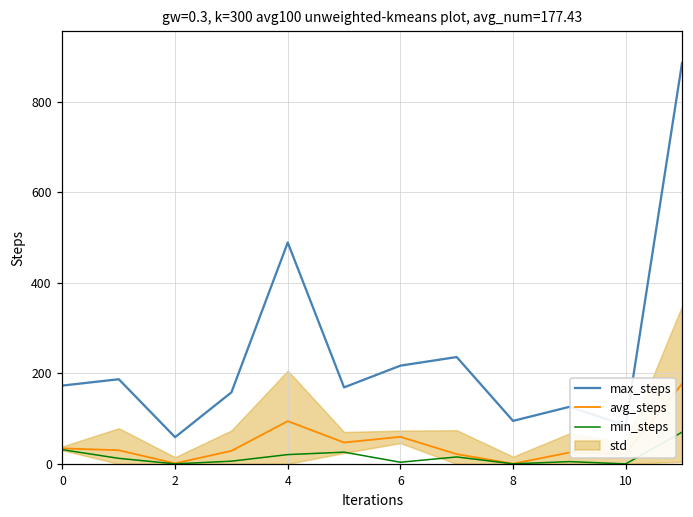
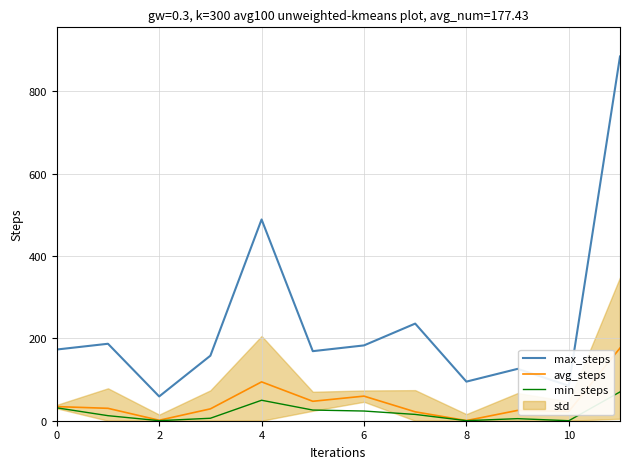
  {
    "max_steps": {
      "0": 170,
      "2": 60,
      "4": 490,
-     "6": 220,
+     "6": 180,
      "8": 100
    },
    "min_steps": {
-     "4": 20,
-     "6": 0,
+     "4": 50,
+     "6": 20,
      "10": 0
    }
  }
